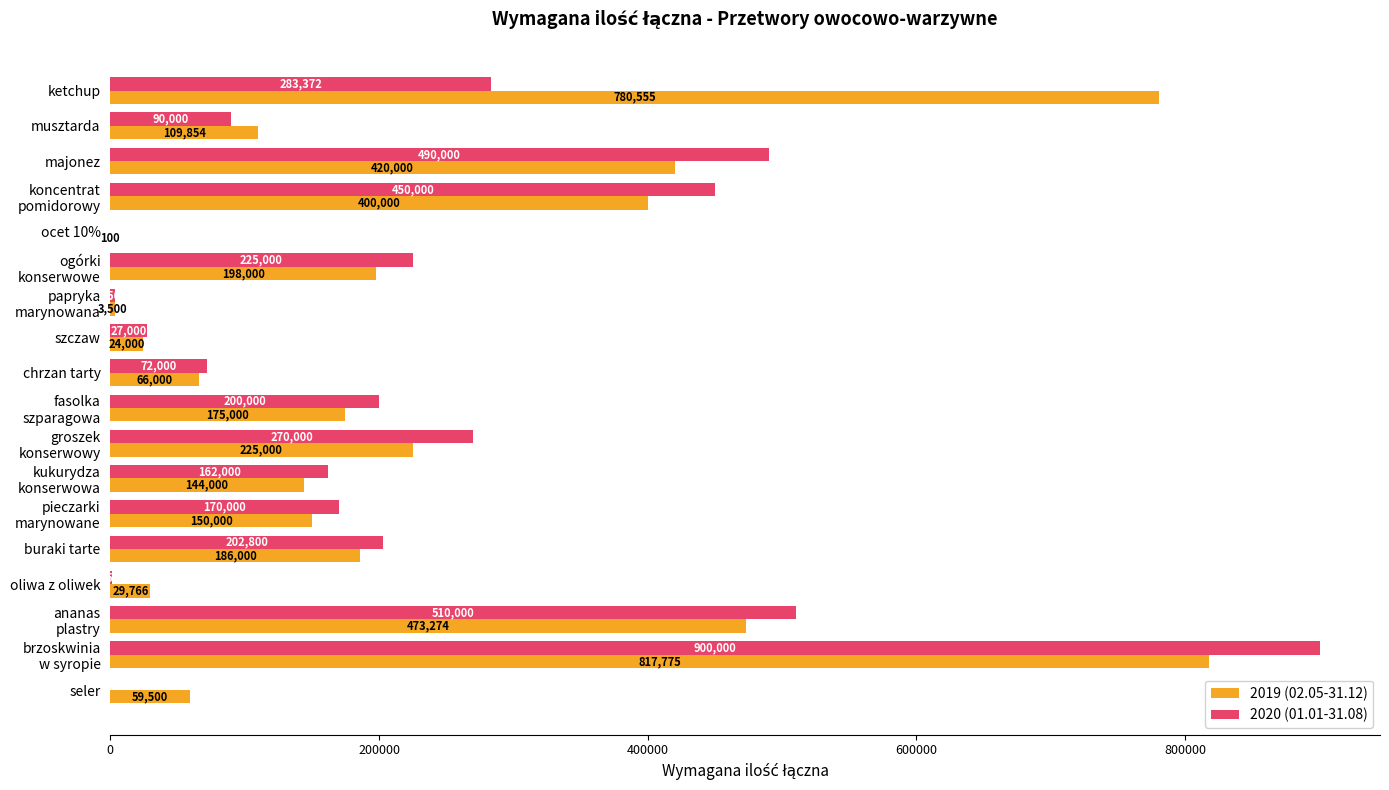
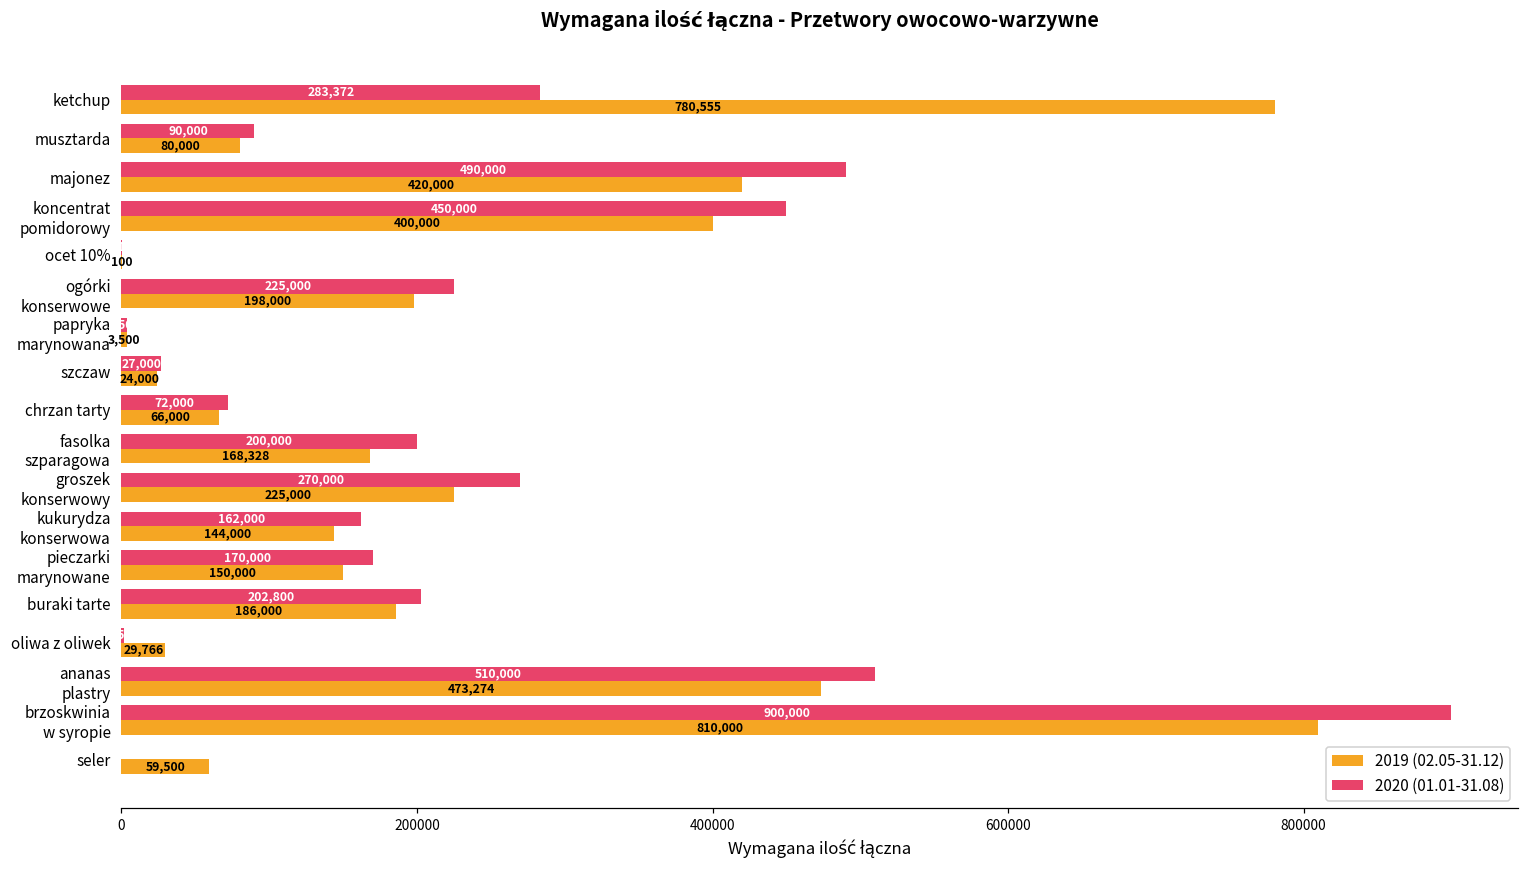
  {
    "2019 (02.05-31.12)": {
      "ketchup": "780,555",
-     "musztarda": "109,854",
+     "musztarda": "80,000",
      "majonez": "420,000",
      "koncentrat pomidorowy": "400,000",
      "ocet 10%": "100",
      "ogórki konserwowe": "198,000",
      "papryka marynowana": "3,500",
      "szczaw": "24,000",
      "chrzan tarty": "66,000",
-     "fasolka szparagowa": "175,000",
+     "fasolka szparagowa": "168,328",
      "groszek konserwowy": "225,000",
      "kukurydza konserwowa": "144,000",
      "pieczarki marynowane": "150,000",
      "buraki tarte": "186,000",
      "oliwa z oliwek": "29,766",
      "ananas plastry": "473,274",
-     "brzoskwinia w syropie": "817,775",
+     "brzoskwinia w syropie": "810,000",
      "seler": "59,500"
    },
    "2020 (01.01-31.08)": {
      "ketchup": "283,372",
      "musztarda": "90,000",
      "majonez": "490,000",
      "koncentrat pomidorowy": "450,000",
      "ogórki konserwowe": "225,000",
      "szczaw": "27,000",
      "chrzan tarty": "72,000",
      "fasolka szparagowa": "200,000",
      "groszek konserwowy": "270,000",
      "kukurydza konserwowa": "162,000",
      "pieczarki marynowane": "170,000",
      "buraki tarte": "202,800",
      "ananas plastry": "510,000",
      "brzoskwinia w syropie": "900,000"
    }
  }
